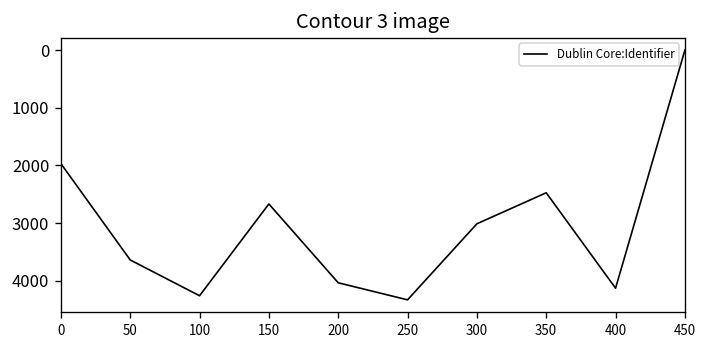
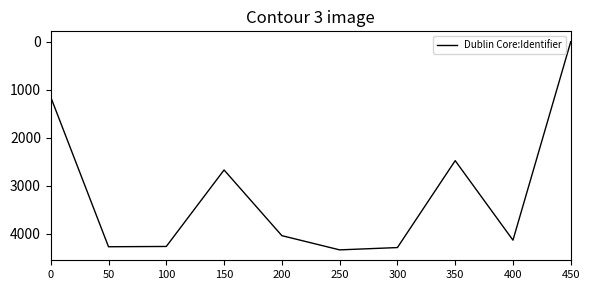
  {
-   "0": 2000,
-   "50": 3600,
+   "0": 1200,
+   "50": 4300,
    "100": 4300,
    "150": 2700,
    "200": 4000,
    "250": 4300,
-   "300": 3000,
+   "300": 4300,
    "350": 2500,
    "400": 4100,
    "450": 0
  }
